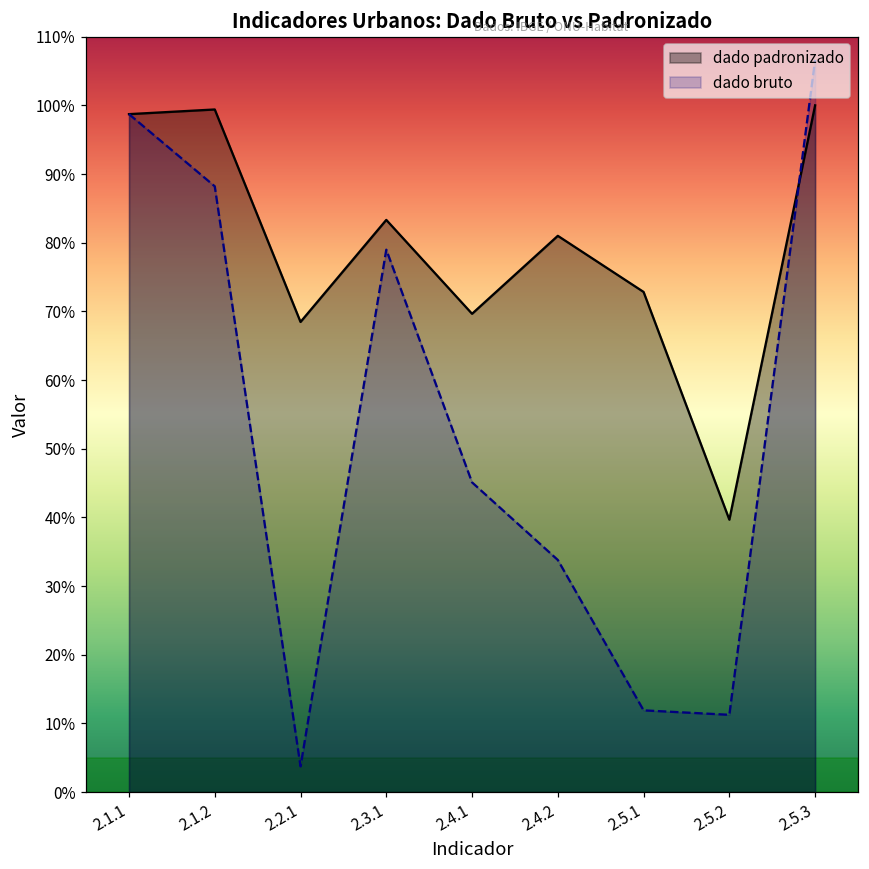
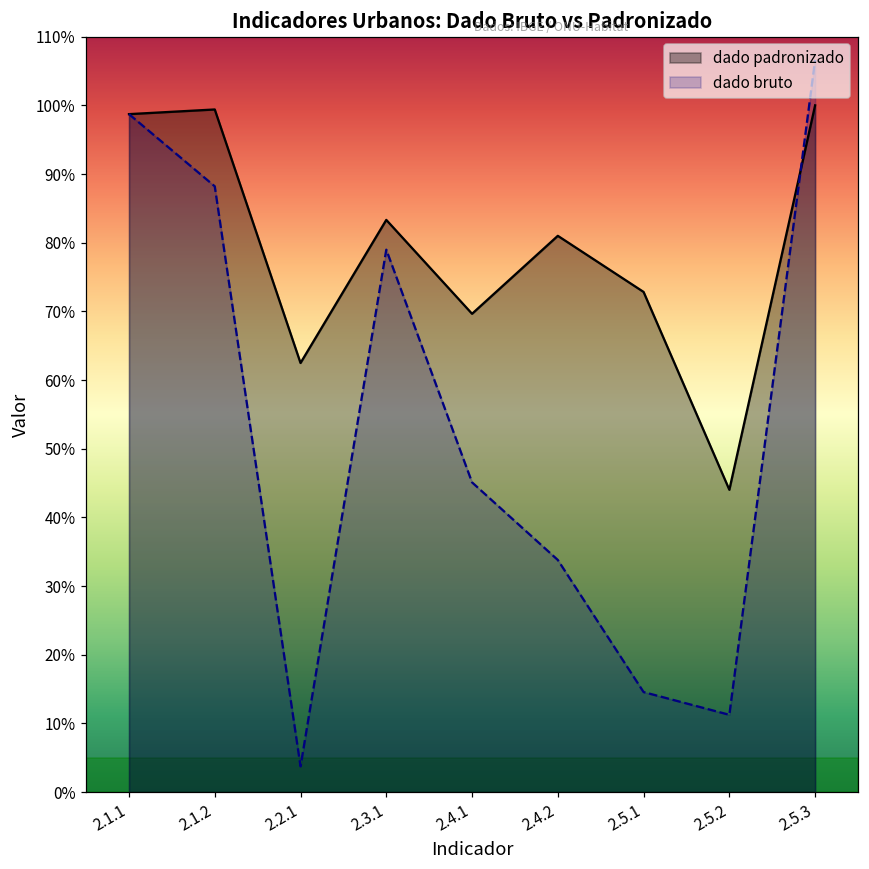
  {
    "dado padronizado": {
      "2.1.2": "99%",
-     "2.2.1": "68%",
+     "2.2.1": "62%",
      "2.3.1": "83%",
      "2.4.1": "70%",
      "2.4.2": "81%",
      "2.5.1": "73%",
-     "2.5.2": "40%",
+     "2.5.2": "44%",
      "2.5.3": "100%"
    },
    "dado bruto": {
      "2.1.2": "88%",
      "2.2.1": "4%",
      "2.3.1": "79%",
      "2.4.1": "45%",
      "2.4.2": "34%",
-     "2.5.1": "12%",
+     "2.5.1": "15%",
      "2.5.2": "11%"
    }
  }
